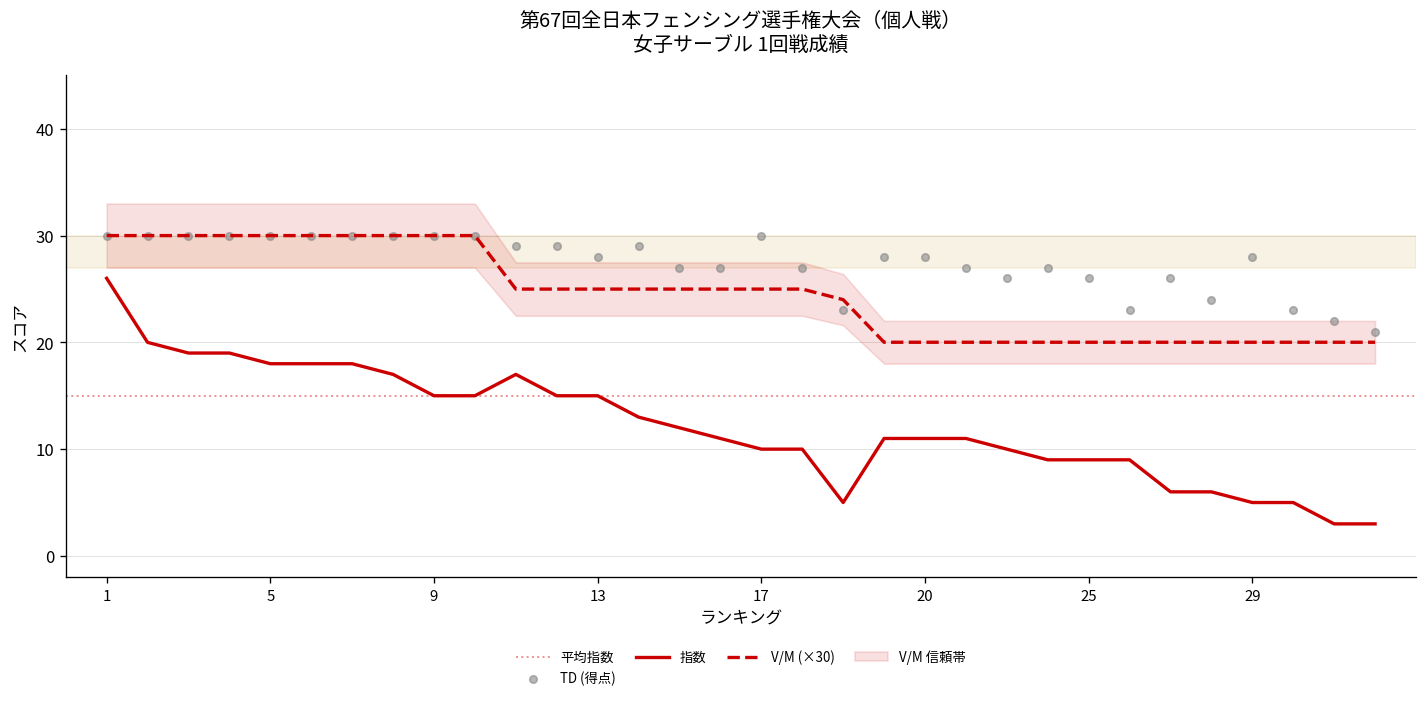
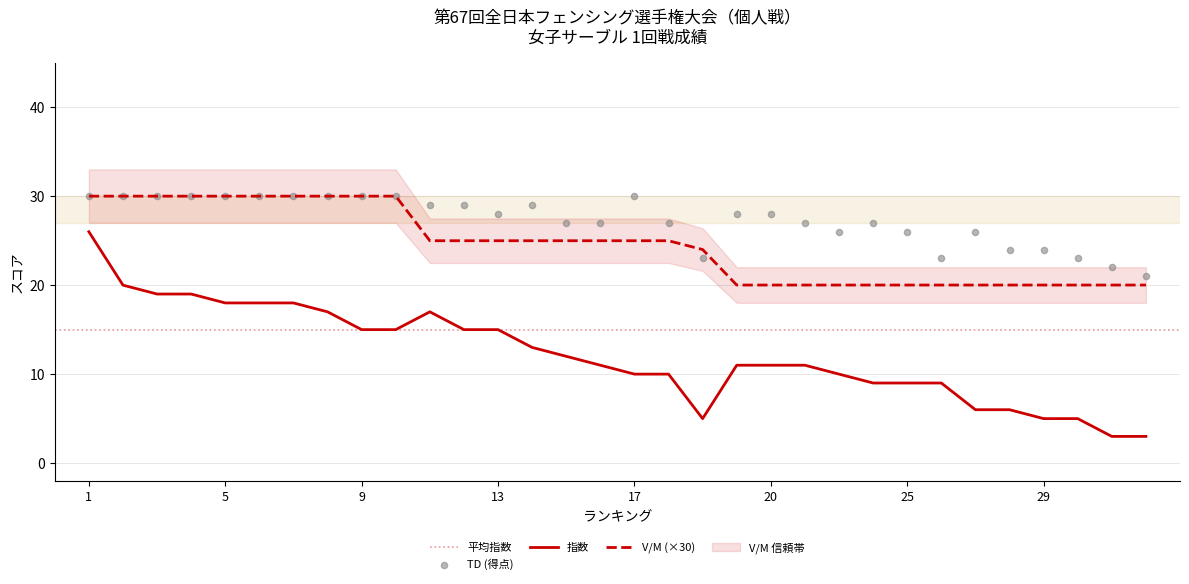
  {
    "TD (得点)": {
-     "29": 28
+     "29": 24
    }
  }
